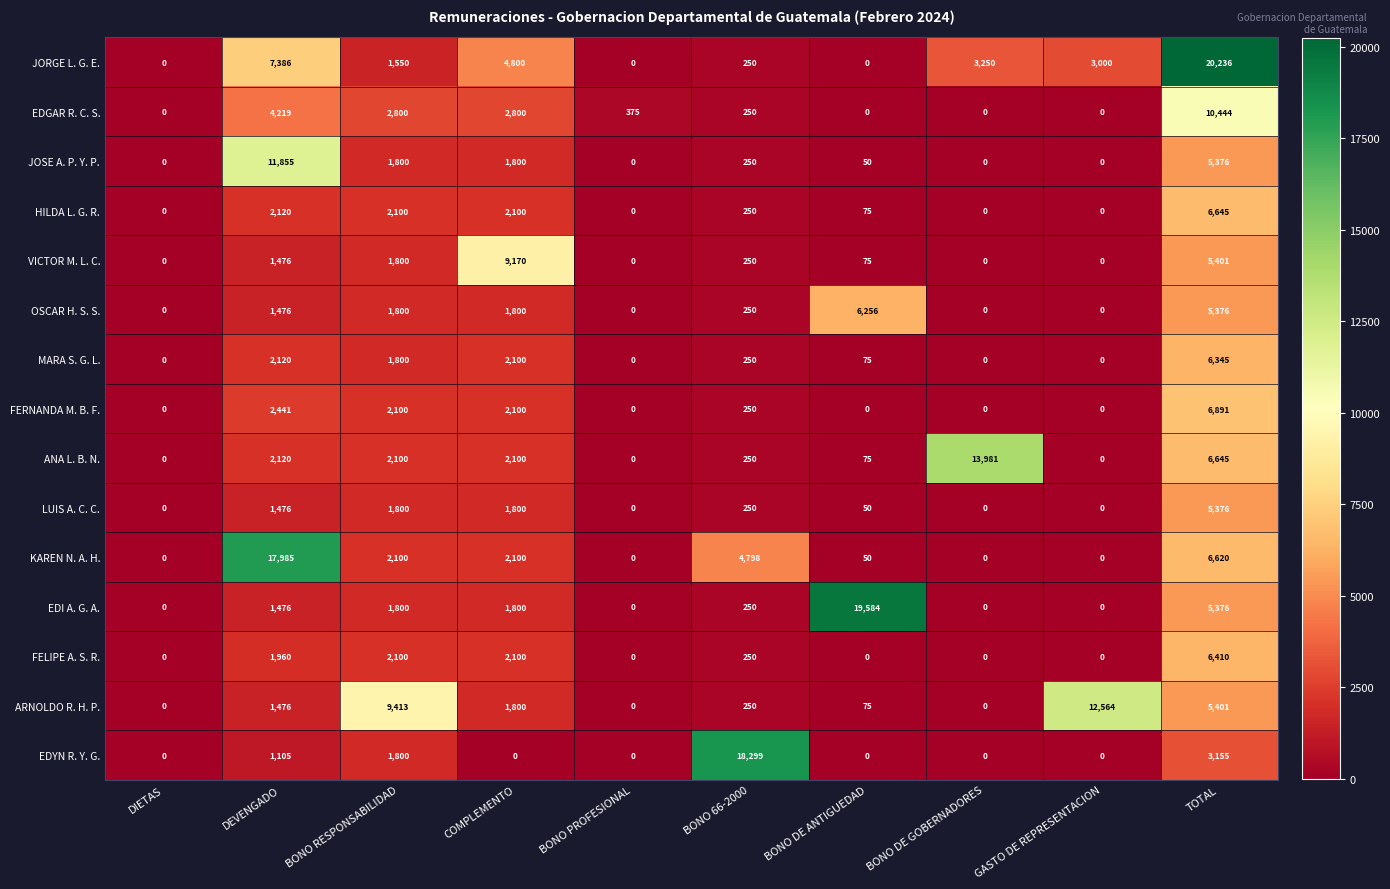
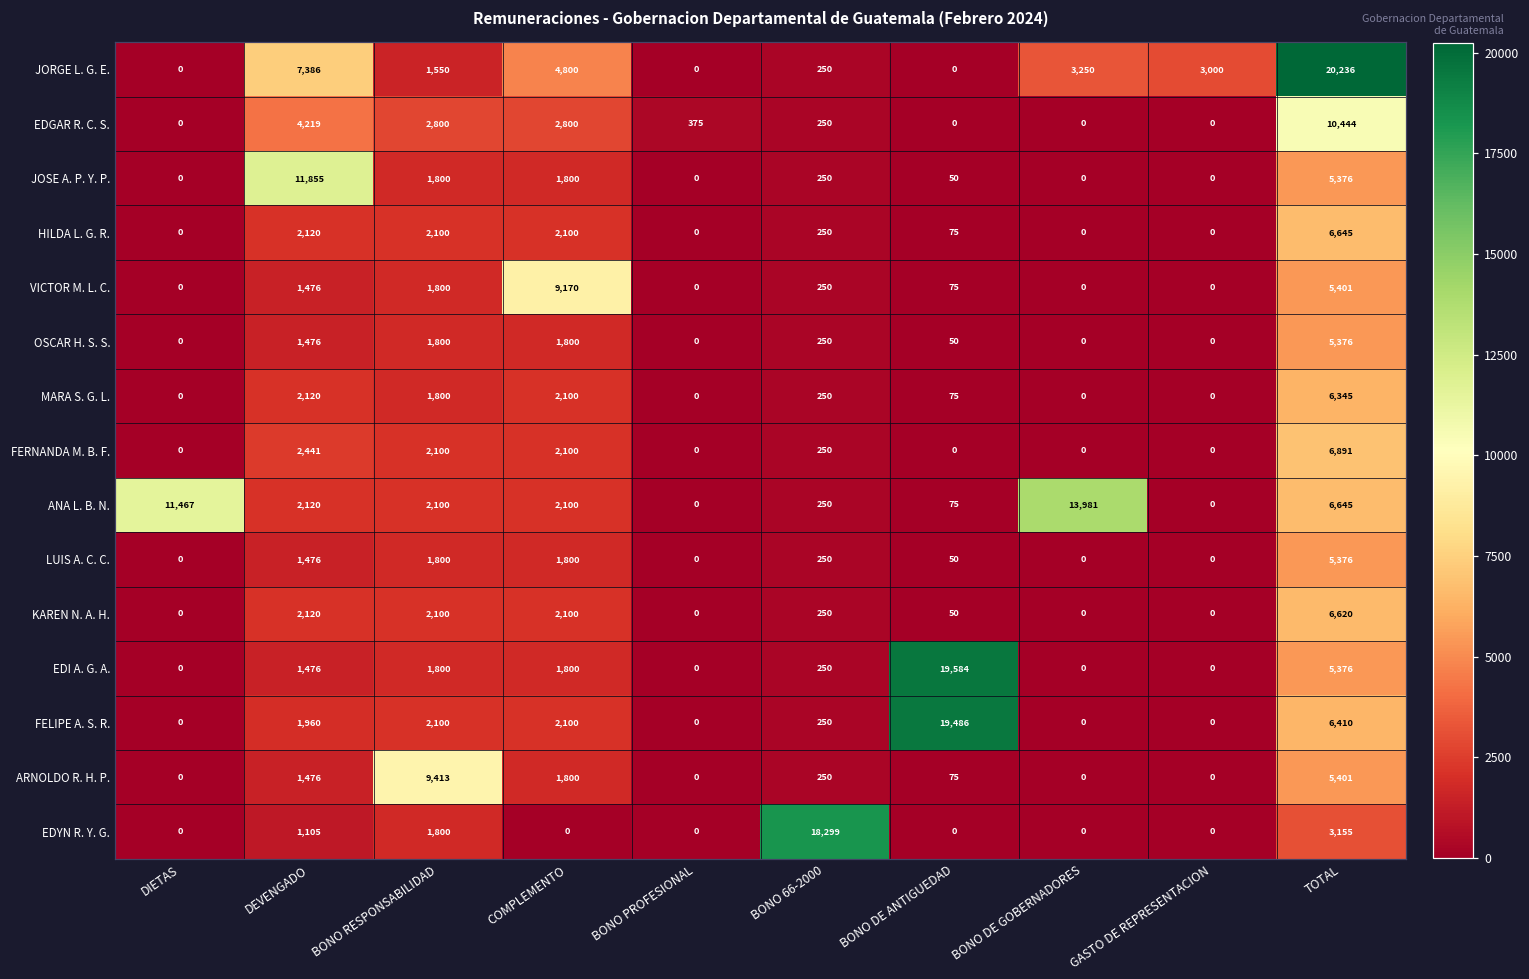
  {
    "JORGE L. G. E.": {
      "DIETAS": "0",
      "DEVENGADO": "7,386",
      "BONO RESPONSABILIDAD": "1,550",
      "COMPLEMENTO": "4,800",
      "BONO PROFESIONAL": "0",
      "BONO 66-2000": "250",
      "BONO DE ANTIGUEDAD": "0",
      "BONO DE GOBERNADORES": "3,250",
      "GASTO DE REPRESENTACION": "3,000",
      "TOTAL": "20,236"
    },
    "EDGAR R. C. S.": {
      "DIETAS": "0",
      "DEVENGADO": "4,219",
      "BONO RESPONSABILIDAD": "2,800",
      "COMPLEMENTO": "2,800",
      "BONO PROFESIONAL": "375",
      "BONO 66-2000": "250",
      "BONO DE ANTIGUEDAD": "0",
      "BONO DE GOBERNADORES": "0",
      "GASTO DE REPRESENTACION": "0",
      "TOTAL": "10,444"
    },
    "JOSE A. P. Y. P.": {
      "DIETAS": "0",
      "DEVENGADO": "11,855",
      "BONO RESPONSABILIDAD": "1,800",
      "COMPLEMENTO": "1,800",
      "BONO PROFESIONAL": "0",
      "BONO 66-2000": "250",
      "BONO DE ANTIGUEDAD": "50",
      "BONO DE GOBERNADORES": "0",
      "GASTO DE REPRESENTACION": "0",
      "TOTAL": "5,376"
    },
    "HILDA L. G. R.": {
      "DIETAS": "0",
      "DEVENGADO": "2,120",
      "BONO RESPONSABILIDAD": "2,100",
      "COMPLEMENTO": "2,100",
      "BONO PROFESIONAL": "0",
      "BONO 66-2000": "250",
      "BONO DE ANTIGUEDAD": "75",
      "BONO DE GOBERNADORES": "0",
      "GASTO DE REPRESENTACION": "0",
      "TOTAL": "6,645"
    },
    "VICTOR M. L. C.": {
      "DIETAS": "0",
      "DEVENGADO": "1,476",
      "BONO RESPONSABILIDAD": "1,800",
      "COMPLEMENTO": "9,170",
      "BONO PROFESIONAL": "0",
      "BONO 66-2000": "250",
      "BONO DE ANTIGUEDAD": "75",
      "BONO DE GOBERNADORES": "0",
      "GASTO DE REPRESENTACION": "0",
      "TOTAL": "5,401"
    },
    "OSCAR H. S. S.": {
      "DIETAS": "0",
      "DEVENGADO": "1,476",
      "BONO RESPONSABILIDAD": "1,800",
      "COMPLEMENTO": "1,800",
      "BONO PROFESIONAL": "0",
      "BONO 66-2000": "250",
-     "BONO DE ANTIGUEDAD": "6,256",
+     "BONO DE ANTIGUEDAD": "50",
      "BONO DE GOBERNADORES": "0",
      "GASTO DE REPRESENTACION": "0",
      "TOTAL": "5,376"
    },
    "MARA S. G. L.": {
      "DIETAS": "0",
      "DEVENGADO": "2,120",
      "BONO RESPONSABILIDAD": "1,800",
      "COMPLEMENTO": "2,100",
      "BONO PROFESIONAL": "0",
      "BONO 66-2000": "250",
      "BONO DE ANTIGUEDAD": "75",
      "BONO DE GOBERNADORES": "0",
      "GASTO DE REPRESENTACION": "0",
      "TOTAL": "6,345"
    },
    "FERNANDA M. B. F.": {
      "DIETAS": "0",
      "DEVENGADO": "2,441",
      "BONO RESPONSABILIDAD": "2,100",
      "COMPLEMENTO": "2,100",
      "BONO PROFESIONAL": "0",
      "BONO 66-2000": "250",
      "BONO DE ANTIGUEDAD": "0",
      "BONO DE GOBERNADORES": "0",
      "GASTO DE REPRESENTACION": "0",
      "TOTAL": "6,891"
    },
    "ANA L. B. N.": {
-     "DIETAS": "0",
+     "DIETAS": "11,467",
      "DEVENGADO": "2,120",
      "BONO RESPONSABILIDAD": "2,100",
      "COMPLEMENTO": "2,100",
      "BONO PROFESIONAL": "0",
      "BONO 66-2000": "250",
      "BONO DE ANTIGUEDAD": "75",
      "BONO DE GOBERNADORES": "13,981",
      "GASTO DE REPRESENTACION": "0",
      "TOTAL": "6,645"
    },
    "LUIS A. C. C.": {
      "DIETAS": "0",
      "DEVENGADO": "1,476",
      "BONO RESPONSABILIDAD": "1,800",
      "COMPLEMENTO": "1,800",
      "BONO PROFESIONAL": "0",
      "BONO 66-2000": "250",
      "BONO DE ANTIGUEDAD": "50",
      "BONO DE GOBERNADORES": "0",
      "GASTO DE REPRESENTACION": "0",
      "TOTAL": "5,376"
    },
    "KAREN N. A. H.": {
      "DIETAS": "0",
-     "DEVENGADO": "17,985",
+     "DEVENGADO": "2,120",
      "BONO RESPONSABILIDAD": "2,100",
      "COMPLEMENTO": "2,100",
      "BONO PROFESIONAL": "0",
-     "BONO 66-2000": "4,798",
+     "BONO 66-2000": "250",
      "BONO DE ANTIGUEDAD": "50",
      "BONO DE GOBERNADORES": "0",
      "GASTO DE REPRESENTACION": "0",
      "TOTAL": "6,620"
    },
    "EDI A. G. A.": {
      "DIETAS": "0",
      "DEVENGADO": "1,476",
      "BONO RESPONSABILIDAD": "1,800",
      "COMPLEMENTO": "1,800",
      "BONO PROFESIONAL": "0",
      "BONO 66-2000": "250",
      "BONO DE ANTIGUEDAD": "19,584",
      "BONO DE GOBERNADORES": "0",
      "GASTO DE REPRESENTACION": "0",
      "TOTAL": "5,376"
    },
    "FELIPE A. S. R.": {
      "DIETAS": "0",
      "DEVENGADO": "1,960",
      "BONO RESPONSABILIDAD": "2,100",
      "COMPLEMENTO": "2,100",
      "BONO PROFESIONAL": "0",
      "BONO 66-2000": "250",
-     "BONO DE ANTIGUEDAD": "0",
+     "BONO DE ANTIGUEDAD": "19,486",
      "BONO DE GOBERNADORES": "0",
      "GASTO DE REPRESENTACION": "0",
      "TOTAL": "6,410"
    },
    "ARNOLDO R. H. P.": {
      "DIETAS": "0",
      "DEVENGADO": "1,476",
      "BONO RESPONSABILIDAD": "9,413",
      "COMPLEMENTO": "1,800",
      "BONO PROFESIONAL": "0",
      "BONO 66-2000": "250",
      "BONO DE ANTIGUEDAD": "75",
      "BONO DE GOBERNADORES": "0",
-     "GASTO DE REPRESENTACION": "12,564",
+     "GASTO DE REPRESENTACION": "0",
      "TOTAL": "5,401"
    },
    "EDYN R. Y. G.": {
      "DIETAS": "0",
      "DEVENGADO": "1,105",
      "BONO RESPONSABILIDAD": "1,800",
      "COMPLEMENTO": "0",
      "BONO PROFESIONAL": "0",
      "BONO 66-2000": "18,299",
      "BONO DE ANTIGUEDAD": "0",
      "BONO DE GOBERNADORES": "0",
      "GASTO DE REPRESENTACION": "0",
      "TOTAL": "3,155"
    }
  }
